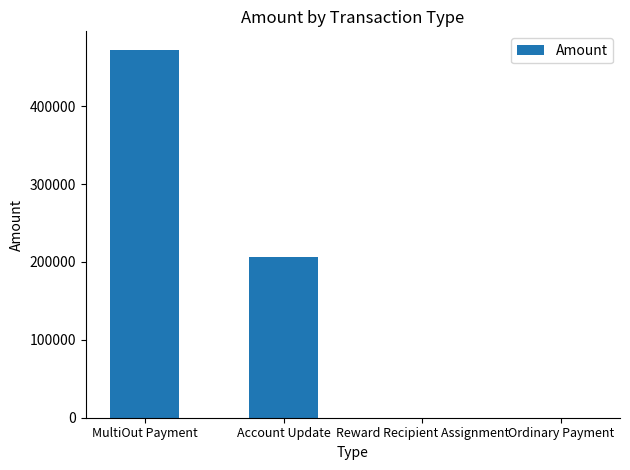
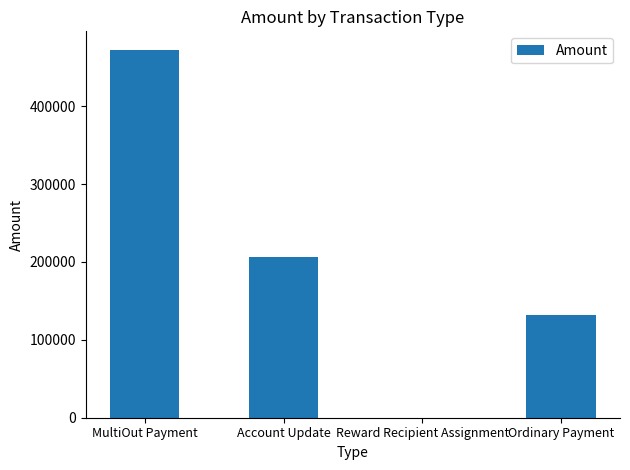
  {
    "MultiOut Payment": 470000,
    "Account Update": 210000,
    "Reward Recipient Assignment": 0,
-   "Ordinary Payment": 0
+   "Ordinary Payment": 130000
  }
